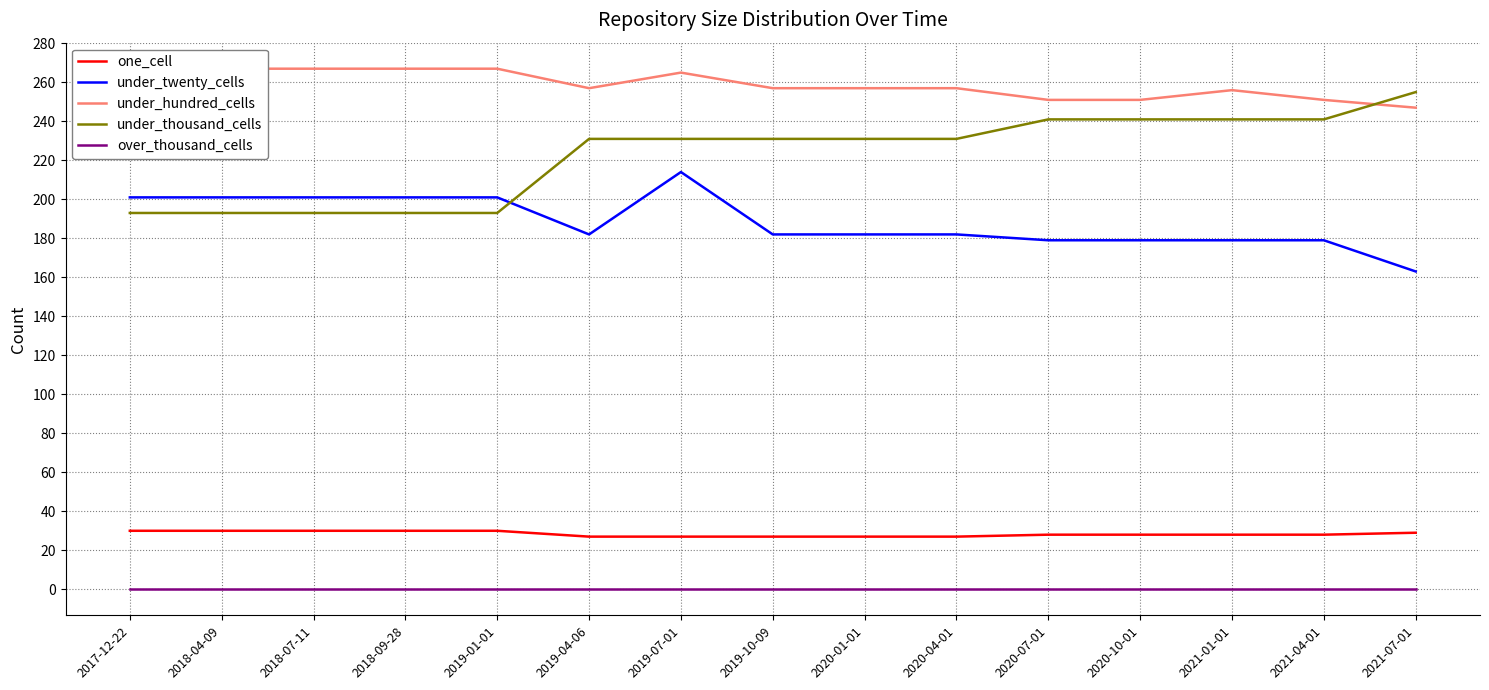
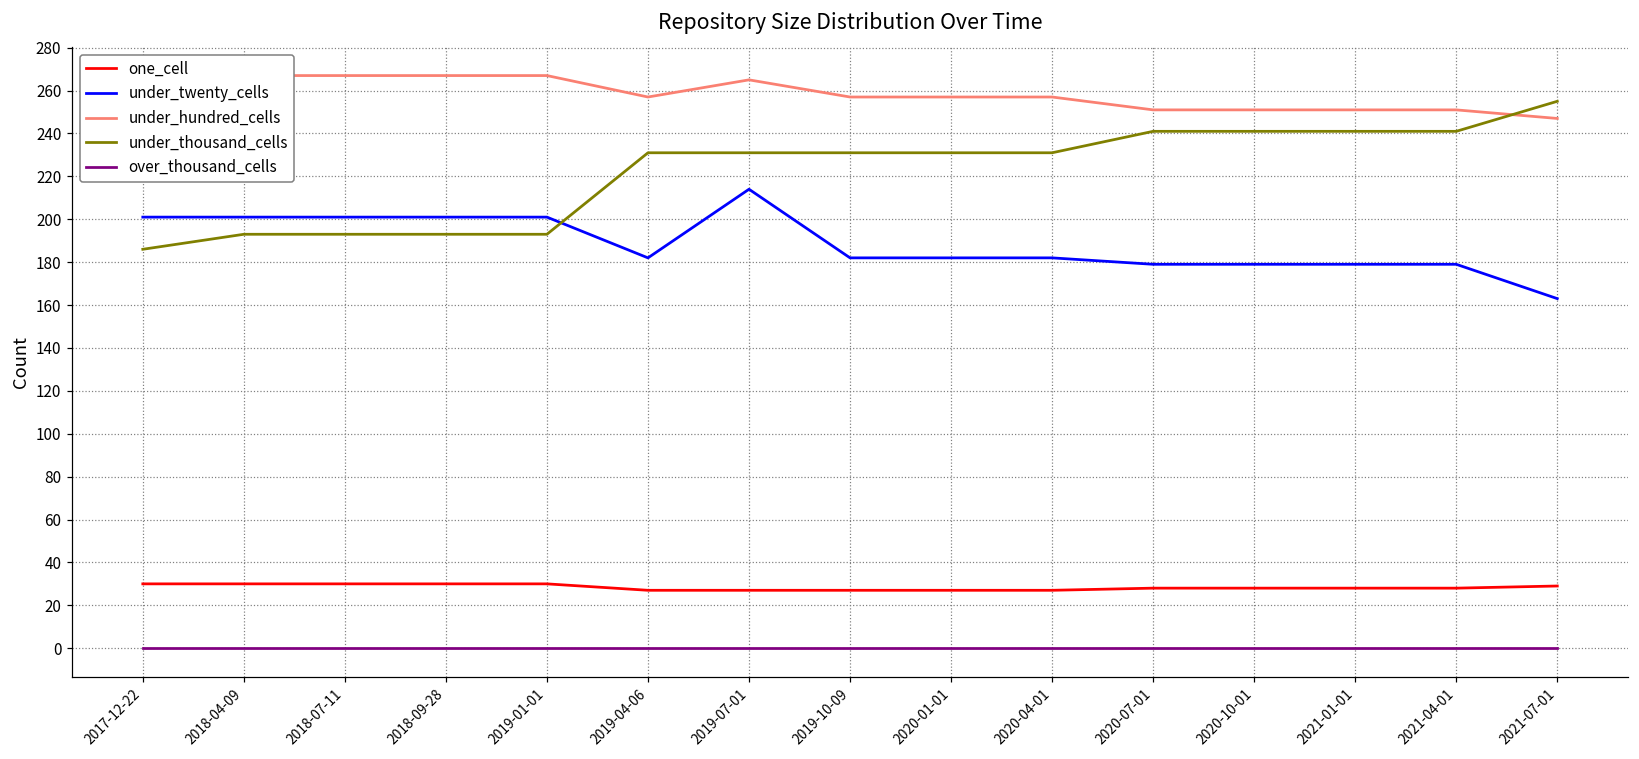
  {
    "one_cell": {
      "2017-12-22": 30,
      "2018-04-09": 30,
      "2018-07-11": 30,
      "2018-09-28": 30,
      "2019-01-01": 30,
      "2019-04-06": 27,
      "2019-07-01": 27,
      "2019-10-09": 27,
      "2020-01-01": 27,
      "2020-04-01": 27,
      "2020-07-01": 28,
      "2020-10-01": 28,
      "2021-01-01": 28,
      "2021-04-01": 28,
      "2021-07-01": 29
    },
    "under_twenty_cells": {
      "2017-12-22": 201,
      "2018-04-09": 201,
      "2018-07-11": 201,
      "2018-09-28": 201,
      "2019-01-01": 201,
      "2019-04-06": 182,
      "2019-07-01": 214,
      "2019-10-09": 182,
      "2020-01-01": 182,
      "2020-04-01": 182,
      "2020-07-01": 179,
      "2020-10-01": 179,
      "2021-01-01": 179,
      "2021-04-01": 179,
      "2021-07-01": 163
    },
    "under_hundred_cells": {
      "2018-07-11": 267,
      "2018-09-28": 267,
      "2019-01-01": 267,
      "2019-04-06": 257,
      "2019-07-01": 265,
      "2019-10-09": 257,
      "2020-01-01": 257,
      "2020-04-01": 257,
      "2020-07-01": 251,
      "2020-10-01": 251,
-     "2021-01-01": 256,
+     "2021-01-01": 251,
      "2021-04-01": 251,
      "2021-07-01": 247
    },
    "under_thousand_cells": {
-     "2017-12-22": 193,
+     "2017-12-22": 186,
      "2018-04-09": 193,
      "2018-07-11": 193,
      "2018-09-28": 193,
      "2019-01-01": 193,
      "2019-04-06": 231,
      "2019-07-01": 231,
      "2019-10-09": 231,
      "2020-01-01": 231,
      "2020-04-01": 231,
      "2020-07-01": 241,
      "2020-10-01": 241,
      "2021-01-01": 241,
      "2021-04-01": 241,
      "2021-07-01": 255
    },
    "over_thousand_cells": {
      "2017-12-22": 0,
      "2018-04-09": 0,
      "2018-07-11": 0,
      "2018-09-28": 0,
      "2019-01-01": 0,
      "2019-04-06": 0,
      "2019-07-01": 0,
      "2019-10-09": 0,
      "2020-01-01": 0,
      "2020-04-01": 0,
      "2020-07-01": 0,
      "2020-10-01": 0,
      "2021-01-01": 0,
      "2021-04-01": 0,
      "2021-07-01": 0
    }
  }
